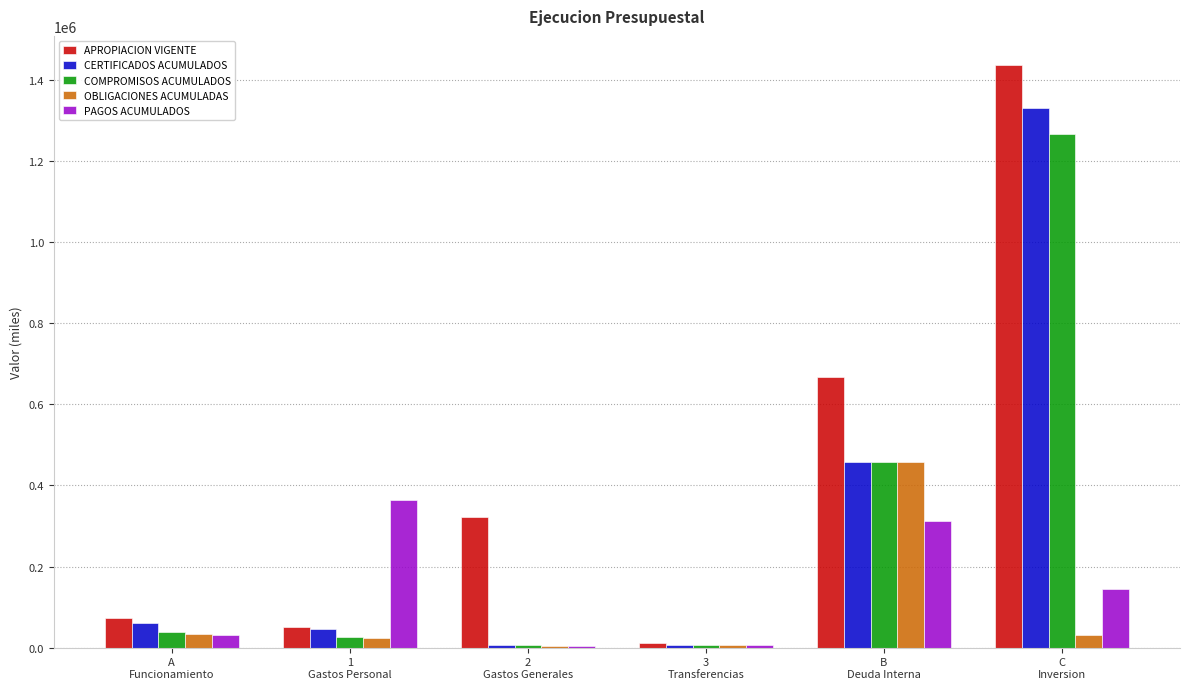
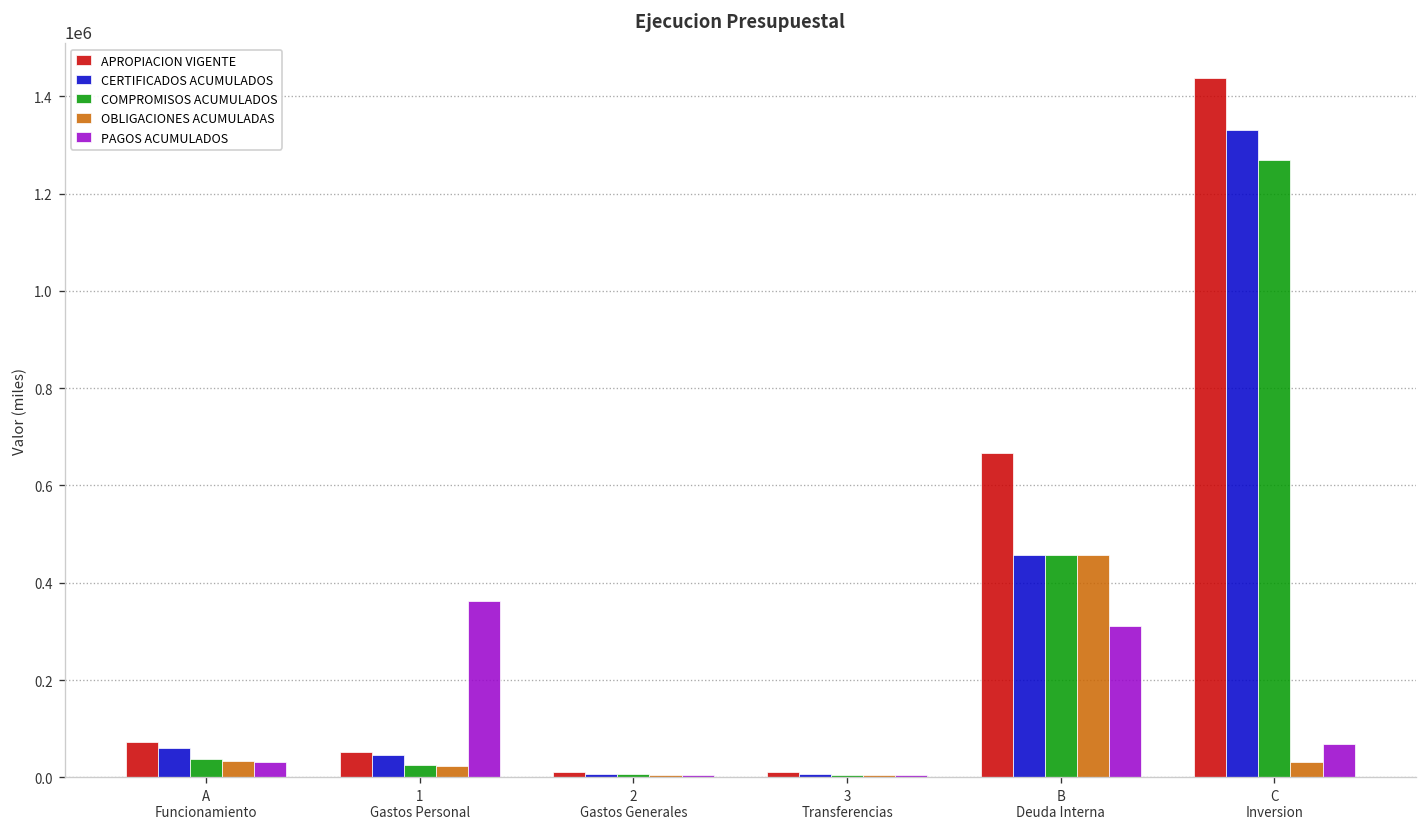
  {
    "APROPIACION VIGENTE": {
      "A Funcionamiento": 70000,
      "1 Gastos Personal": 50000,
-     "2 Gastos Generales": 320000,
+     "2 Gastos Generales": 10000,
      "3 Transferencias": 10000,
      "B Deuda Interna": 670000,
      "C Inversion": 1440000
    },
    "CERTIFICADOS ACUMULADOS": {
      "A Funcionamiento": 60000,
      "1 Gastos Personal": 50000,
      "2 Gastos Generales": 10000,
      "3 Transferencias": 10000,
      "B Deuda Interna": 460000,
      "C Inversion": 1330000
    },
    "COMPROMISOS ACUMULADOS": {
      "A Funcionamiento": 40000,
      "1 Gastos Personal": 30000,
      "2 Gastos Generales": 10000,
      "B Deuda Interna": 460000,
      "C Inversion": 1270000
    },
    "OBLIGACIONES ACUMULADAS": {
      "A Funcionamiento": 30000,
      "1 Gastos Personal": 20000,
      "B Deuda Interna": 460000,
      "C Inversion": 30000
    },
    "PAGOS ACUMULADOS": {
      "A Funcionamiento": 30000,
      "1 Gastos Personal": 360000,
      "B Deuda Interna": 310000,
-     "C Inversion": 140000
+     "C Inversion": 70000
    }
  }
